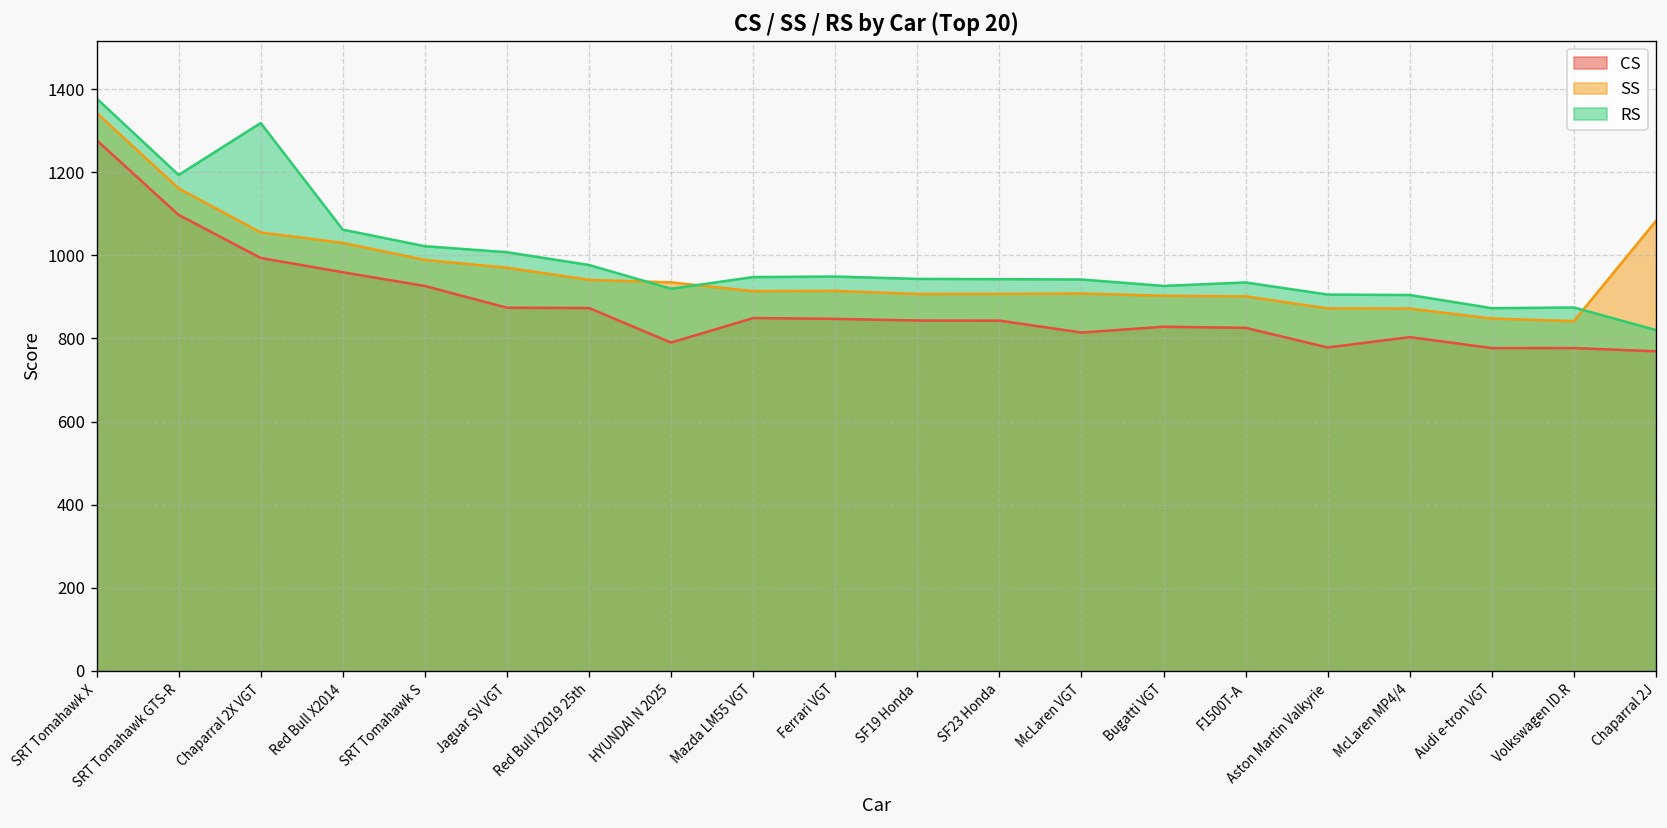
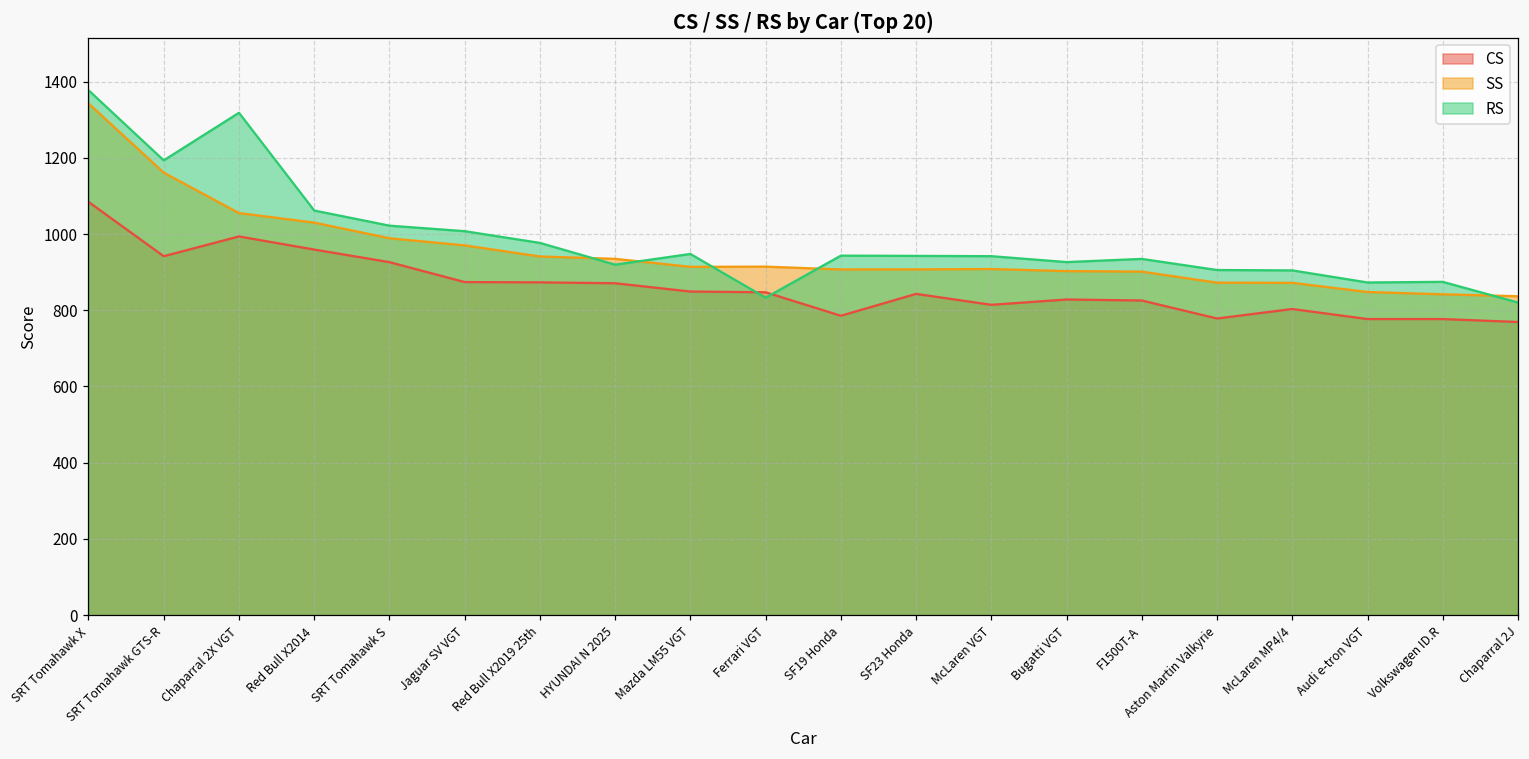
  {
    "CS": {
-     "SRT Tomahawk X": 1280,
-     "SRT Tomahawk GTS-R": 1100,
+     "SRT Tomahawk X": 1080,
+     "SRT Tomahawk GTS-R": 940,
      "Chaparral 2X VGT": 990,
      "Red Bull X2014": 960,
      "SRT Tomahawk S": 930,
      "Jaguar SV VGT": 870,
      "Red Bull X2019 25th": 870,
-     "HYUNDAI N 2025": 790,
+     "HYUNDAI N 2025": 870,
      "Mazda LM55 VGT": 850,
      "Ferrari VGT": 850,
-     "SF19 Honda": 840,
+     "SF19 Honda": 790,
      "SF23 Honda": 840,
      "McLaren VGT": 810,
      "Bugatti VGT": 830,
      "F1500T-A": 830,
      "Aston Martin Valkyrie": 780,
      "McLaren MP4/4": 800,
      "Audi e-tron VGT": 780,
      "Volkswagen ID.R": 780,
      "Chaparral 2J": 770
    },
    "SS": {
      "SRT Tomahawk X": 1340,
      "SRT Tomahawk GTS-R": 1160,
      "Chaparral 2X VGT": 1060,
      "Red Bull X2014": 1030,
      "SRT Tomahawk S": 990,
      "Jaguar SV VGT": 970,
      "Red Bull X2019 25th": 940,
      "HYUNDAI N 2025": 930,
      "Mazda LM55 VGT": 910,
      "Ferrari VGT": 910,
      "SF19 Honda": 910,
      "SF23 Honda": 910,
      "McLaren VGT": 910,
      "Bugatti VGT": 900,
      "F1500T-A": 900,
      "Aston Martin Valkyrie": 870,
      "McLaren MP4/4": 870,
      "Audi e-tron VGT": 850,
      "Volkswagen ID.R": 840,
-     "Chaparral 2J": 1080
+     "Chaparral 2J": 840
    },
    "RS": {
      "SRT Tomahawk X": 1380,
      "SRT Tomahawk GTS-R": 1190,
      "Chaparral 2X VGT": 1320,
      "Red Bull X2014": 1060,
      "SRT Tomahawk S": 1020,
      "Jaguar SV VGT": 1010,
      "Red Bull X2019 25th": 980,
      "HYUNDAI N 2025": 920,
      "Mazda LM55 VGT": 950,
-     "Ferrari VGT": 950,
+     "Ferrari VGT": 830,
      "SF19 Honda": 940,
      "SF23 Honda": 940,
      "McLaren VGT": 940,
      "Bugatti VGT": 930,
      "F1500T-A": 930,
      "Aston Martin Valkyrie": 910,
      "McLaren MP4/4": 900,
      "Audi e-tron VGT": 870,
      "Volkswagen ID.R": 870,
      "Chaparral 2J": 820
    }
  }
